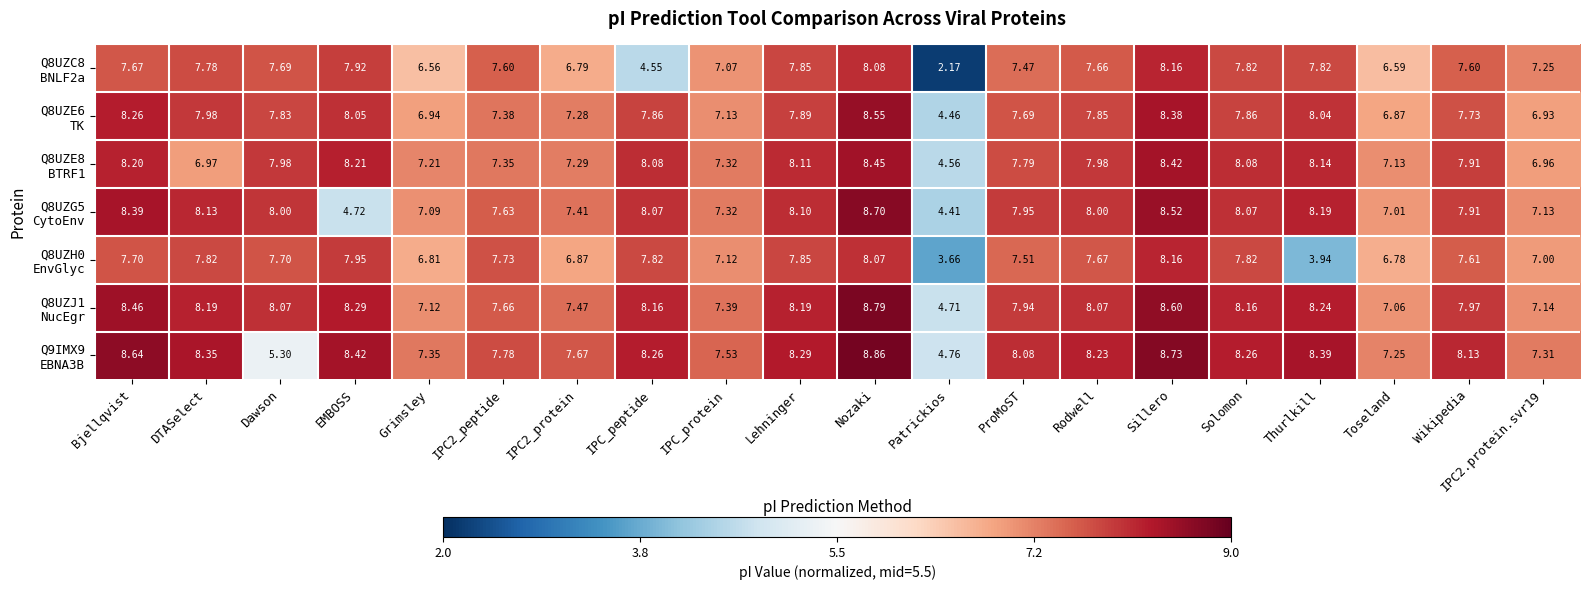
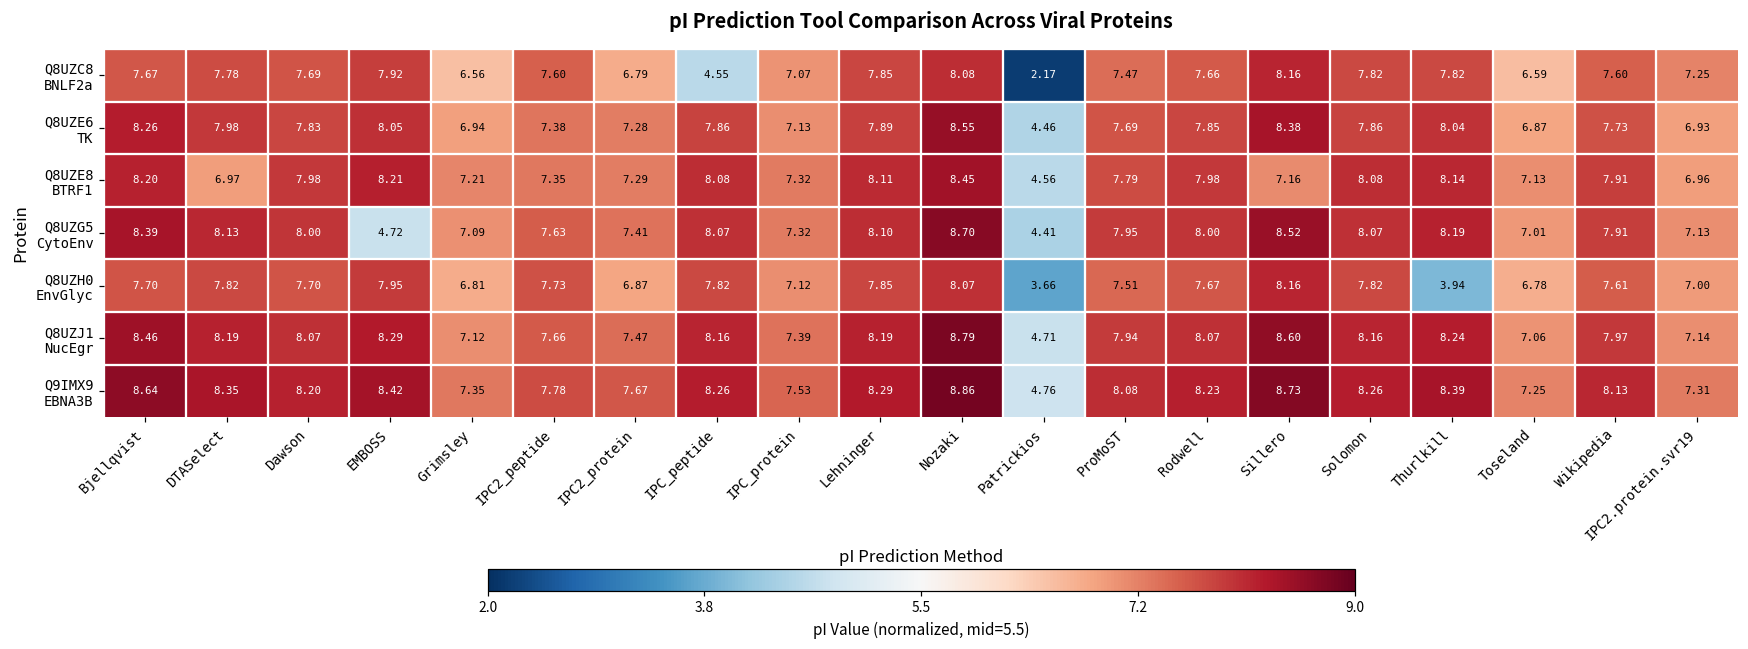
  {
    "Q8UZC8 BNLF2a": {
      "Bjellqvist": 7.67,
      "DTASelect": 7.78,
      "Dawson": 7.69,
      "EMBOSS": 7.92,
      "Grimsley": 6.56,
      "IPC2_peptide": 7.60,
      "IPC2_protein": 6.79,
      "IPC_peptide": 4.55,
      "IPC_protein": 7.07,
      "Lehninger": 7.85,
      "Nozaki": 8.08,
      "Patrickios": 2.17,
      "ProMoST": 7.47,
      "Rodwell": 7.66,
      "Sillero": 8.16,
      "Solomon": 7.82,
      "Thurlkill": 7.82,
      "Toseland": 6.59,
      "Wikipedia": 7.60,
      "IPC2.protein.svr19": 7.25
    },
    "Q8UZE6 TK": {
      "Bjellqvist": 8.26,
      "DTASelect": 7.98,
      "Dawson": 7.83,
      "EMBOSS": 8.05,
      "Grimsley": 6.94,
      "IPC2_peptide": 7.38,
      "IPC2_protein": 7.28,
      "IPC_peptide": 7.86,
      "IPC_protein": 7.13,
      "Lehninger": 7.89,
      "Nozaki": 8.55,
      "Patrickios": 4.46,
      "ProMoST": 7.69,
      "Rodwell": 7.85,
      "Sillero": 8.38,
      "Solomon": 7.86,
      "Thurlkill": 8.04,
      "Toseland": 6.87,
      "Wikipedia": 7.73,
      "IPC2.protein.svr19": 6.93
    },
    "Q8UZE8 BTRF1": {
      "Bjellqvist": 8.20,
      "DTASelect": 6.97,
      "Dawson": 7.98,
      "EMBOSS": 8.21,
      "Grimsley": 7.21,
      "IPC2_peptide": 7.35,
      "IPC2_protein": 7.29,
      "IPC_peptide": 8.08,
      "IPC_protein": 7.32,
      "Lehninger": 8.11,
      "Nozaki": 8.45,
      "Patrickios": 4.56,
      "ProMoST": 7.79,
      "Rodwell": 7.98,
-     "Sillero": 8.42,
+     "Sillero": 7.16,
      "Solomon": 8.08,
      "Thurlkill": 8.14,
      "Toseland": 7.13,
      "Wikipedia": 7.91,
      "IPC2.protein.svr19": 6.96
    },
    "Q8UZG5 CytoEnv": {
      "Bjellqvist": 8.39,
      "DTASelect": 8.13,
      "Dawson": 8.00,
      "EMBOSS": 4.72,
      "Grimsley": 7.09,
      "IPC2_peptide": 7.63,
      "IPC2_protein": 7.41,
      "IPC_peptide": 8.07,
      "IPC_protein": 7.32,
      "Lehninger": 8.10,
      "Nozaki": 8.70,
      "Patrickios": 4.41,
      "ProMoST": 7.95,
      "Rodwell": 8.00,
      "Sillero": 8.52,
      "Solomon": 8.07,
      "Thurlkill": 8.19,
      "Toseland": 7.01,
      "Wikipedia": 7.91,
      "IPC2.protein.svr19": 7.13
    },
    "Q8UZH0 EnvGlyc": {
      "Bjellqvist": 7.70,
      "DTASelect": 7.82,
      "Dawson": 7.70,
      "EMBOSS": 7.95,
      "Grimsley": 6.81,
      "IPC2_peptide": 7.73,
      "IPC2_protein": 6.87,
      "IPC_peptide": 7.82,
      "IPC_protein": 7.12,
      "Lehninger": 7.85,
      "Nozaki": 8.07,
      "Patrickios": 3.66,
      "ProMoST": 7.51,
      "Rodwell": 7.67,
      "Sillero": 8.16,
      "Solomon": 7.82,
      "Thurlkill": 3.94,
      "Toseland": 6.78,
      "Wikipedia": 7.61,
      "IPC2.protein.svr19": 7.00
    },
    "Q8UZJ1 NucEgr": {
      "Bjellqvist": 8.46,
      "DTASelect": 8.19,
      "Dawson": 8.07,
      "EMBOSS": 8.29,
      "Grimsley": 7.12,
      "IPC2_peptide": 7.66,
      "IPC2_protein": 7.47,
      "IPC_peptide": 8.16,
      "IPC_protein": 7.39,
      "Lehninger": 8.19,
      "Nozaki": 8.79,
      "Patrickios": 4.71,
      "ProMoST": 7.94,
      "Rodwell": 8.07,
      "Sillero": 8.60,
      "Solomon": 8.16,
      "Thurlkill": 8.24,
      "Toseland": 7.06,
      "Wikipedia": 7.97,
      "IPC2.protein.svr19": 7.14
    },
    "Q9IMX9 EBNA3B": {
      "Bjellqvist": 8.64,
      "DTASelect": 8.35,
-     "Dawson": 5.30,
+     "Dawson": 8.20,
      "EMBOSS": 8.42,
      "Grimsley": 7.35,
      "IPC2_peptide": 7.78,
      "IPC2_protein": 7.67,
      "IPC_peptide": 8.26,
      "IPC_protein": 7.53,
      "Lehninger": 8.29,
      "Nozaki": 8.86,
      "Patrickios": 4.76,
      "ProMoST": 8.08,
      "Rodwell": 8.23,
      "Sillero": 8.73,
      "Solomon": 8.26,
      "Thurlkill": 8.39,
      "Toseland": 7.25,
      "Wikipedia": 8.13,
      "IPC2.protein.svr19": 7.31
    }
  }
